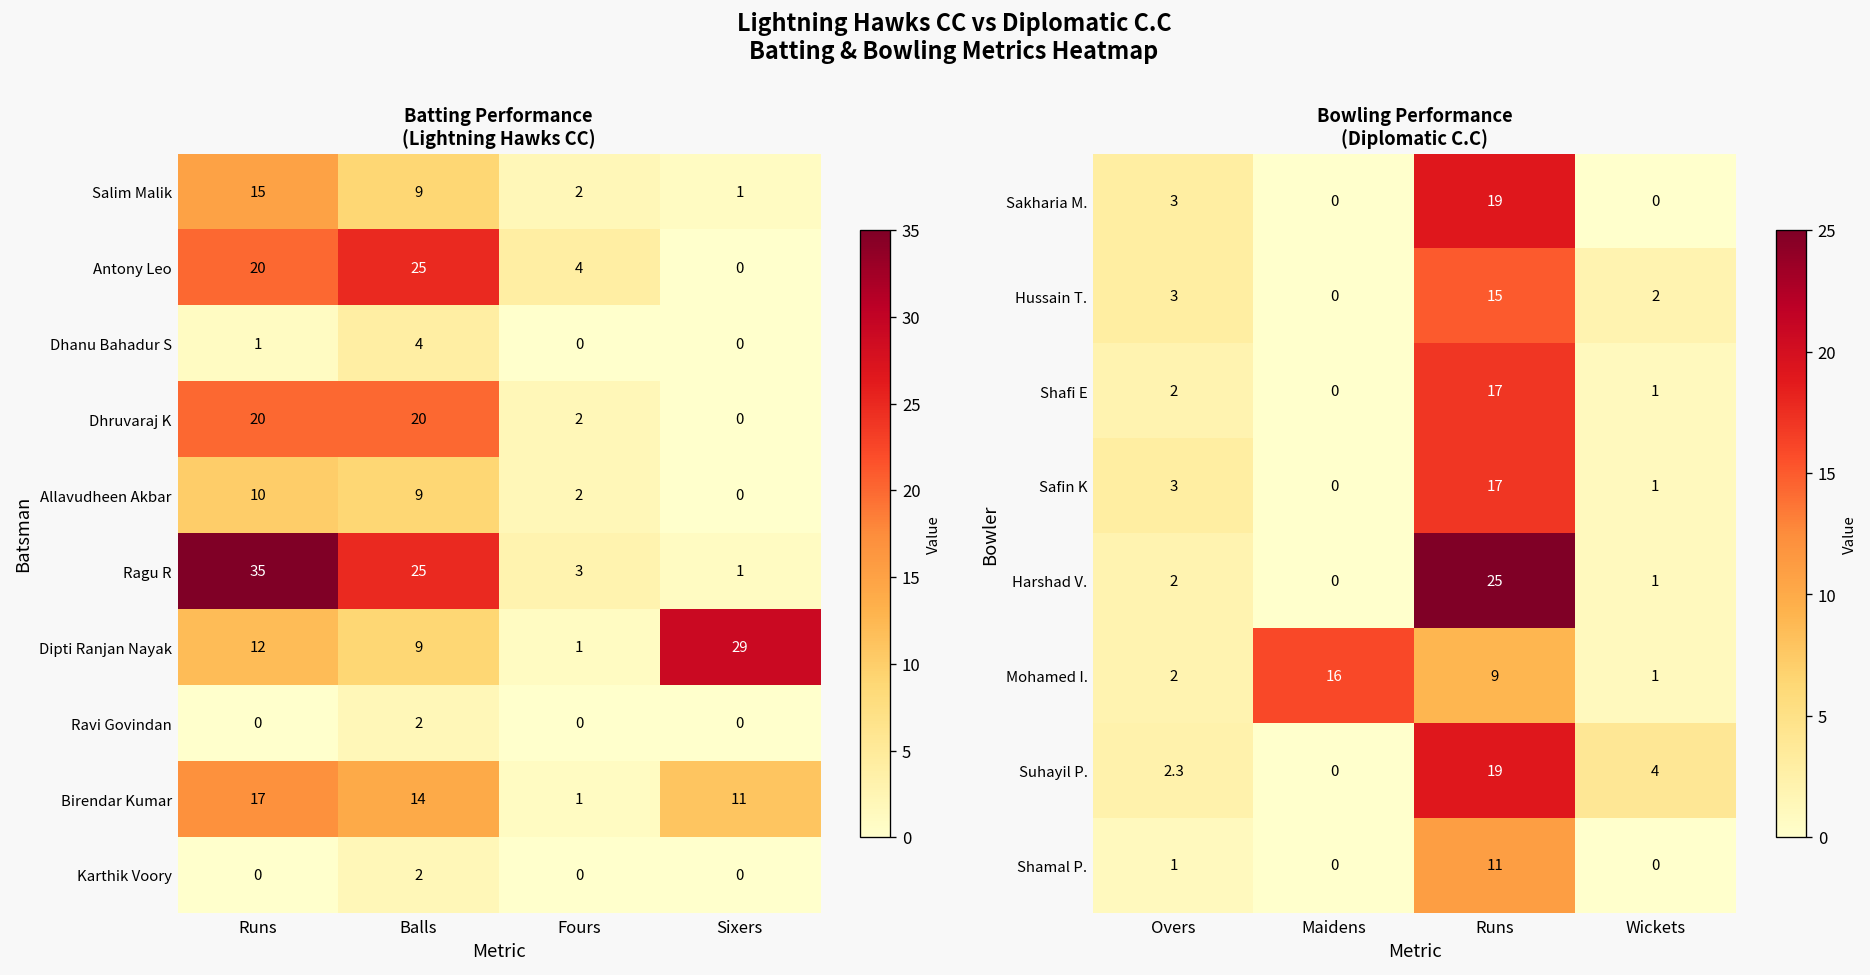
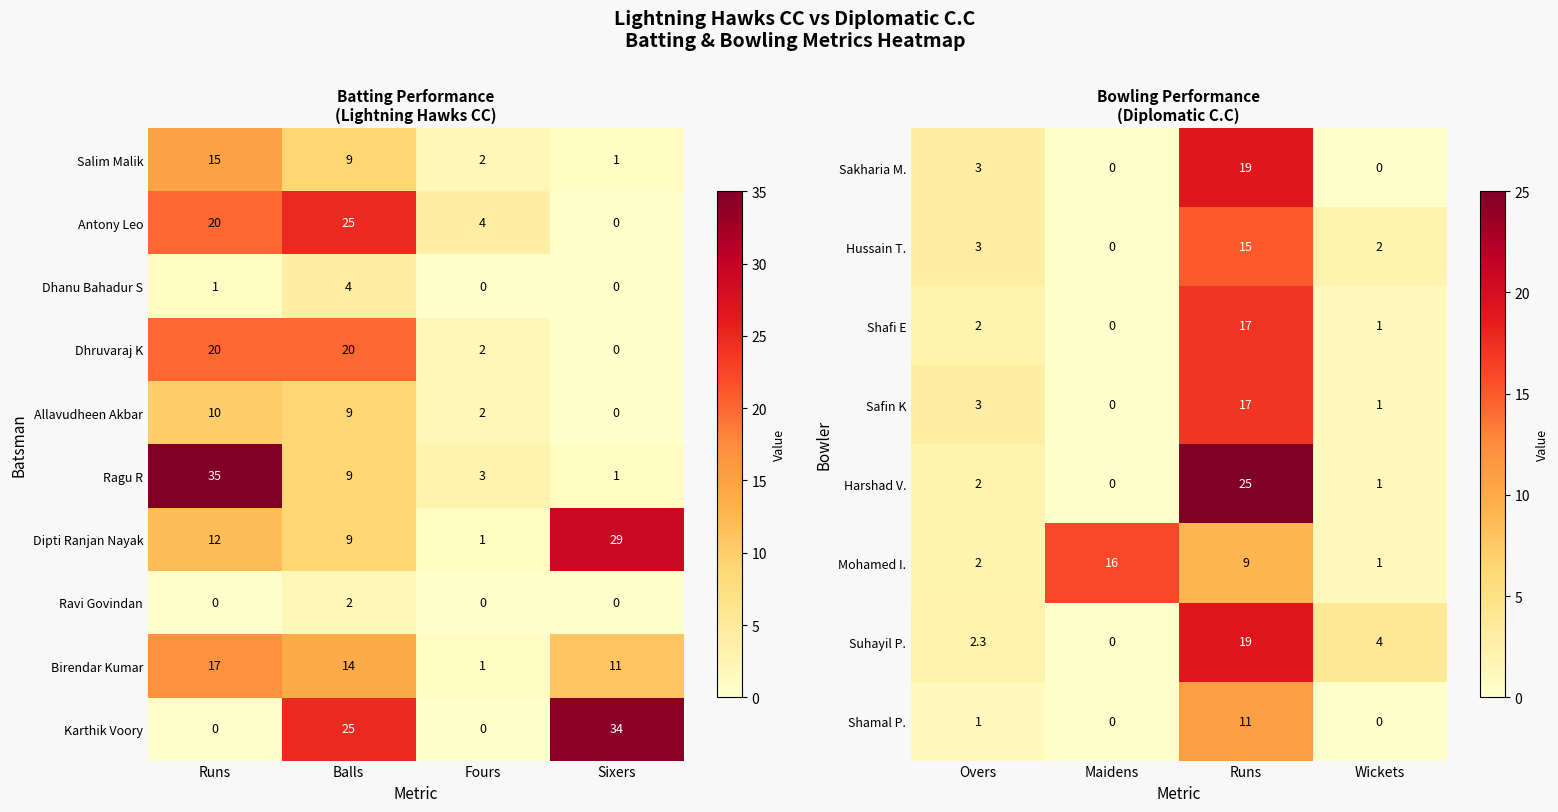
  {
    "Batting Performance (Lightning Hawks CC)": {
      "Salim Malik": {
        "Runs": 15,
        "Balls": 9,
        "Fours": 2,
        "Sixers": 1
      },
      "Antony Leo": {
        "Runs": 20,
        "Balls": 25,
        "Fours": 4,
        "Sixers": 0
      },
      "Dhanu Bahadur S": {
        "Runs": 1,
        "Balls": 4,
        "Fours": 0,
        "Sixers": 0
      },
      "Dhruvaraj K": {
        "Runs": 20,
        "Balls": 20,
        "Fours": 2,
        "Sixers": 0
      },
      "Allavudheen Akbar": {
        "Runs": 10,
        "Balls": 9,
        "Fours": 2,
        "Sixers": 0
      },
      "Ragu R": {
        "Runs": 35,
-       "Balls": 25,
+       "Balls": 9,
        "Fours": 3,
        "Sixers": 1
      },
      "Dipti Ranjan Nayak": {
        "Runs": 12,
        "Balls": 9,
        "Fours": 1,
        "Sixers": 29
      },
      "Ravi Govindan": {
        "Runs": 0,
        "Balls": 2,
        "Fours": 0,
        "Sixers": 0
      },
      "Birendar Kumar": {
        "Runs": 17,
        "Balls": 14,
        "Fours": 1,
        "Sixers": 11
      },
      "Karthik Voory": {
        "Runs": 0,
-       "Balls": 2,
+       "Balls": 25,
        "Fours": 0,
-       "Sixers": 0
+       "Sixers": 34
      }
    },
    "Bowling Performance (Diplomatic C.C)": {
      "Sakharia M.": {
        "Overs": 3,
        "Maidens": 0,
        "Runs": 19,
        "Wickets": 0
      },
      "Hussain T.": {
        "Overs": 3,
        "Maidens": 0,
        "Runs": 15,
        "Wickets": 2
      },
      "Shafi E": {
        "Overs": 2,
        "Maidens": 0,
        "Runs": 17,
        "Wickets": 1
      },
      "Safin K": {
        "Overs": 3,
        "Maidens": 0,
        "Runs": 17,
        "Wickets": 1
      },
      "Harshad V.": {
        "Overs": 2,
        "Maidens": 0,
        "Runs": 25,
        "Wickets": 1
      },
      "Mohamed I.": {
        "Overs": 2,
        "Maidens": 16,
        "Runs": 9,
        "Wickets": 1
      },
      "Suhayil P.": {
        "Overs": 2.3,
        "Maidens": 0,
        "Runs": 19,
        "Wickets": 4
      },
      "Shamal P.": {
        "Overs": 1,
        "Maidens": 0,
        "Runs": 11,
        "Wickets": 0
      }
    }
  }
